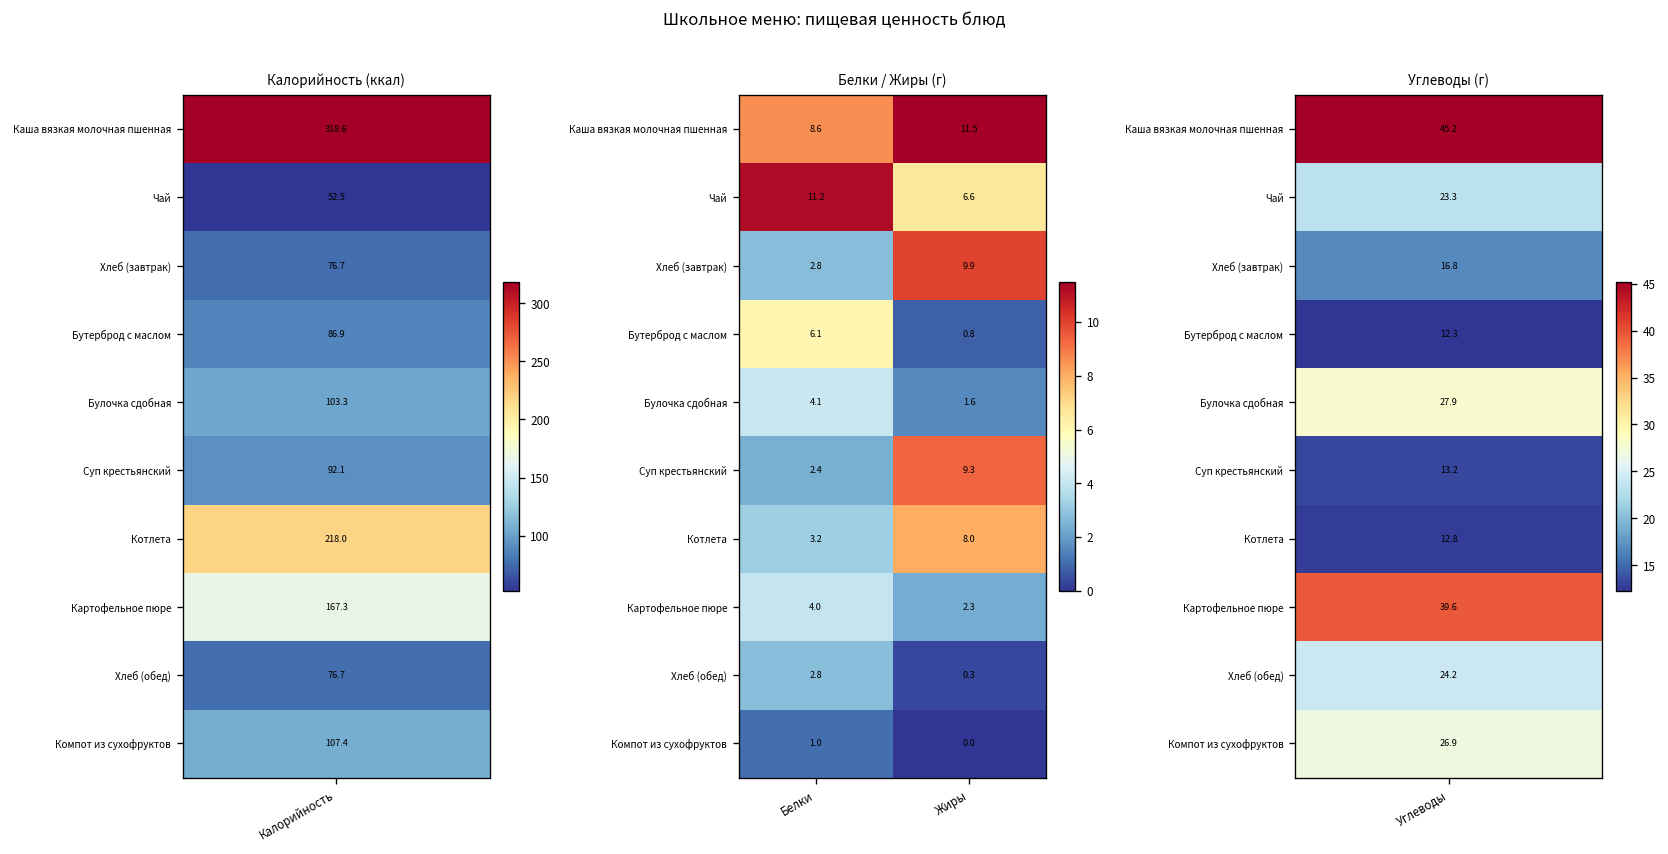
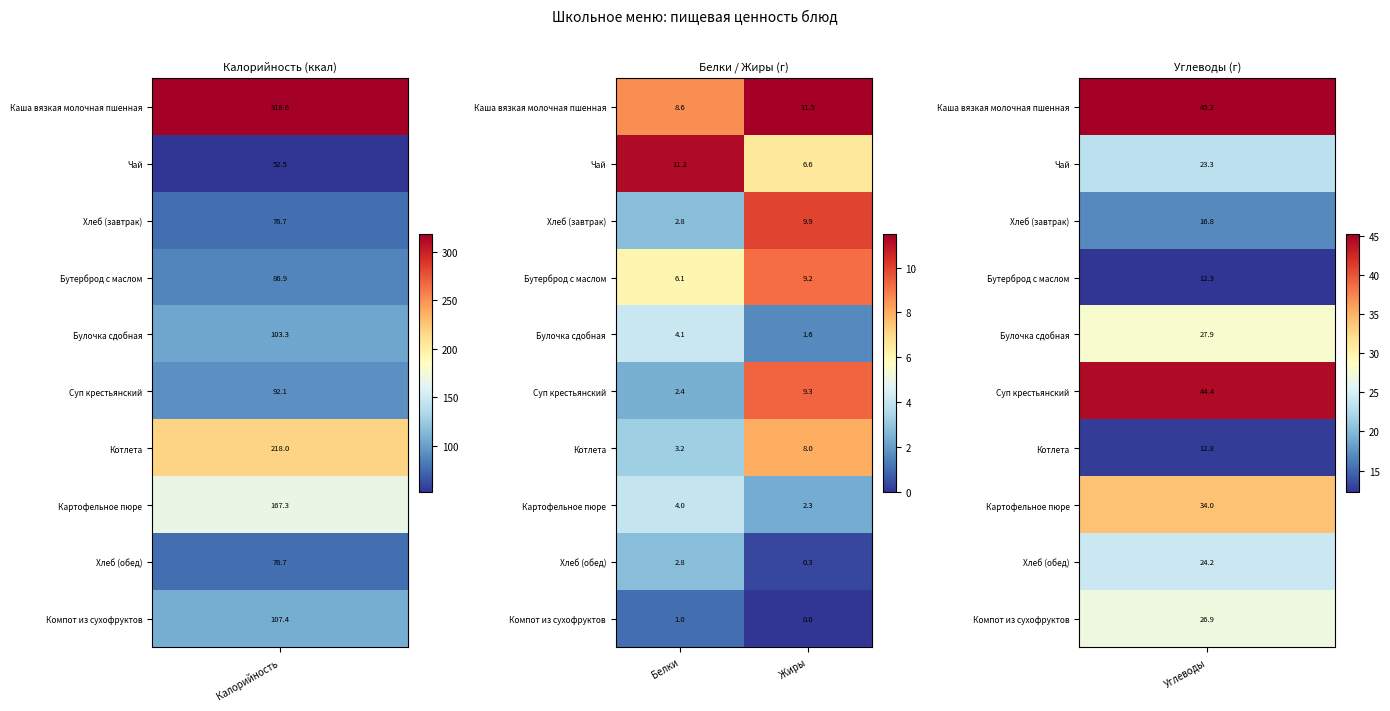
  {
    "Калорийность (ккал)": {
      "Каша вязкая молочная пшенная": {
        "Калорийность": 318.6
      },
      "Чай": {
        "Калорийность": 52.5
      },
      "Хлеб (завтрак)": {
        "Калорийность": 76.7
      },
      "Бутерброд с маслом": {
        "Калорийность": 86.9
      },
      "Булочка сдобная": {
        "Калорийность": 103.3
      },
      "Суп крестьянский": {
        "Калорийность": 92.1
      },
      "Котлета": {
        "Калорийность": 218.0
      },
      "Картофельное пюре": {
        "Калорийность": 167.3
      },
      "Хлеб (обед)": {
        "Калорийность": 76.7
      },
      "Компот из сухофруктов": {
        "Калорийность": 107.4
      }
    },
    "Белки / Жиры (г)": {
      "Каша вязкая молочная пшенная": {
        "Белки": 8.6,
        "Жиры": 11.5
      },
      "Чай": {
        "Белки": 11.2,
        "Жиры": 6.6
      },
      "Хлеб (завтрак)": {
        "Белки": 2.8,
        "Жиры": 9.9
      },
      "Бутерброд с маслом": {
        "Белки": 6.1,
-       "Жиры": 0.8
+       "Жиры": 9.2
      },
      "Булочка сдобная": {
        "Белки": 4.1,
        "Жиры": 1.6
      },
      "Суп крестьянский": {
        "Белки": 2.4,
        "Жиры": 9.3
      },
      "Котлета": {
        "Белки": 3.2,
        "Жиры": 8.0
      },
      "Картофельное пюре": {
        "Белки": 4.0,
        "Жиры": 2.3
      },
      "Хлеб (обед)": {
        "Белки": 2.8,
        "Жиры": 0.3
      },
      "Компот из сухофруктов": {
        "Белки": 1.0,
        "Жиры": 0.0
      }
    },
    "Углеводы (г)": {
      "Каша вязкая молочная пшенная": {
        "Углеводы": 45.2
      },
      "Чай": {
        "Углеводы": 23.3
      },
      "Хлеб (завтрак)": {
        "Углеводы": 16.8
      },
      "Бутерброд с маслом": {
        "Углеводы": 12.3
      },
      "Булочка сдобная": {
        "Углеводы": 27.9
      },
      "Суп крестьянский": {
-       "Углеводы": 13.2
+       "Углеводы": 44.4
      },
      "Котлета": {
        "Углеводы": 12.8
      },
      "Картофельное пюре": {
-       "Углеводы": 39.6
+       "Углеводы": 34.0
      },
      "Хлеб (обед)": {
        "Углеводы": 24.2
      },
      "Компот из сухофруктов": {
        "Углеводы": 26.9
      }
    }
  }
